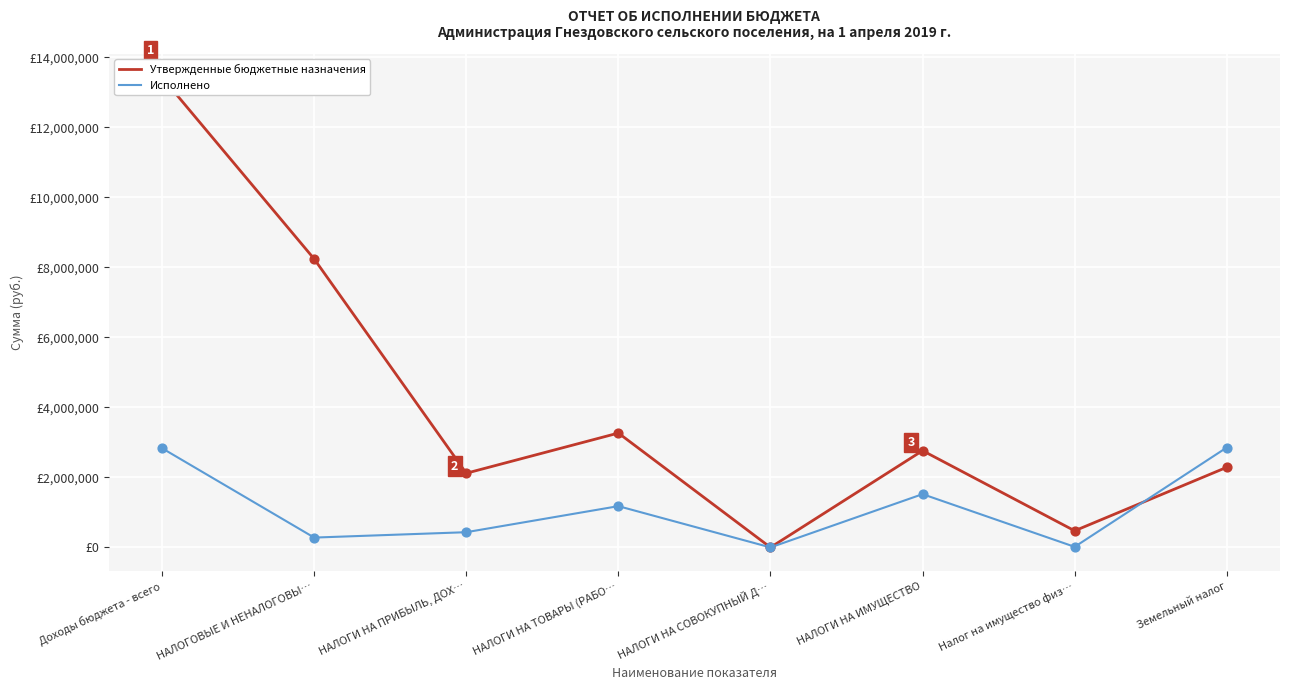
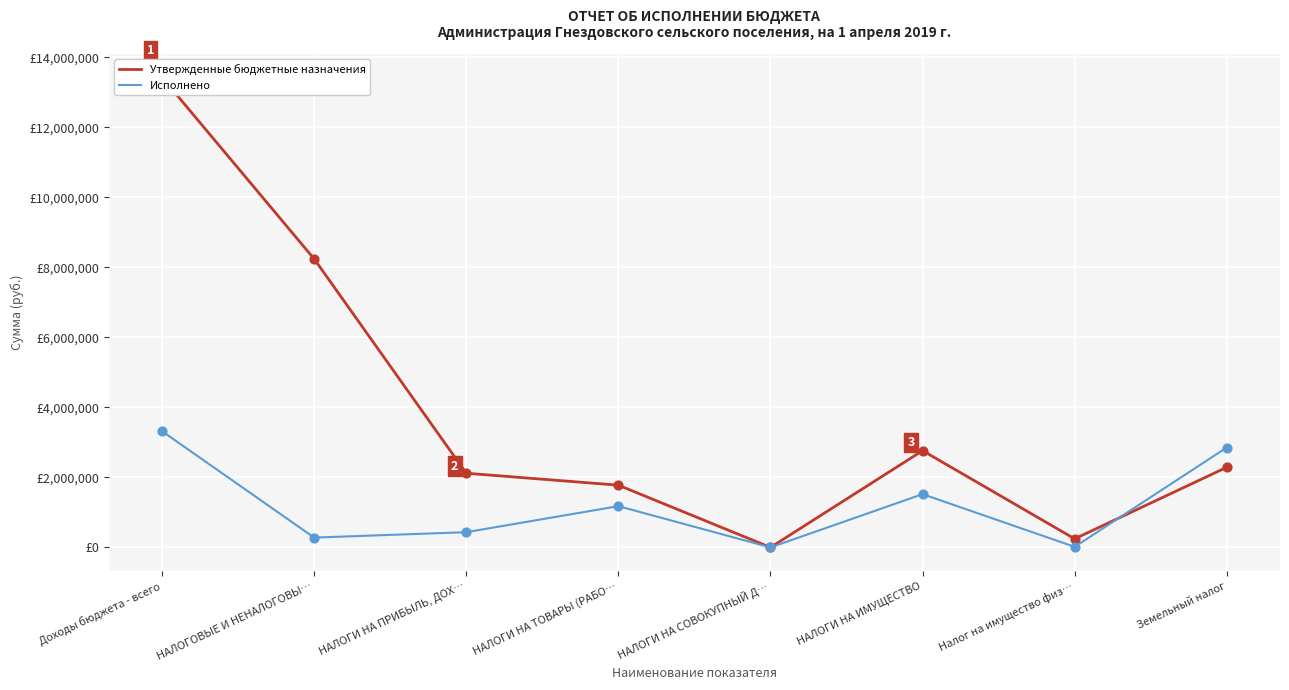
  {
    "Утвержденные бюджетные назначения": {
      "НАЛОГОВЫЕ И НЕНАЛОГОВЫ…": "£8,200,000",
-     "НАЛОГИ НА ТОВАРЫ (РАБО…": "£3,300,000",
-     "Налог на имущество физ…": "£500,000",
+     "НАЛОГИ НА ТОВАРЫ (РАБО…": "£1,800,000",
+     "Налог на имущество физ…": "£200,000",
      "Земельный налог": "£2,300,000"
    },
    "Исполнено": {
-     "Доходы бюджета - всего": "£2,800,000",
+     "Доходы бюджета - всего": "£3,300,000",
      "НАЛОГОВЫЕ И НЕНАЛОГОВЫ…": "£300,000",
      "НАЛОГИ НА ПРИБЫЛЬ, ДОХ…": "£400,000",
      "НАЛОГИ НА ТОВАРЫ (РАБО…": "£1,200,000",
      "НАЛОГИ НА ИМУЩЕСТВО": "£1,500,000",
      "Налог на имущество физ…": "£0",
      "Земельный налог": "£2,900,000"
    }
  }
